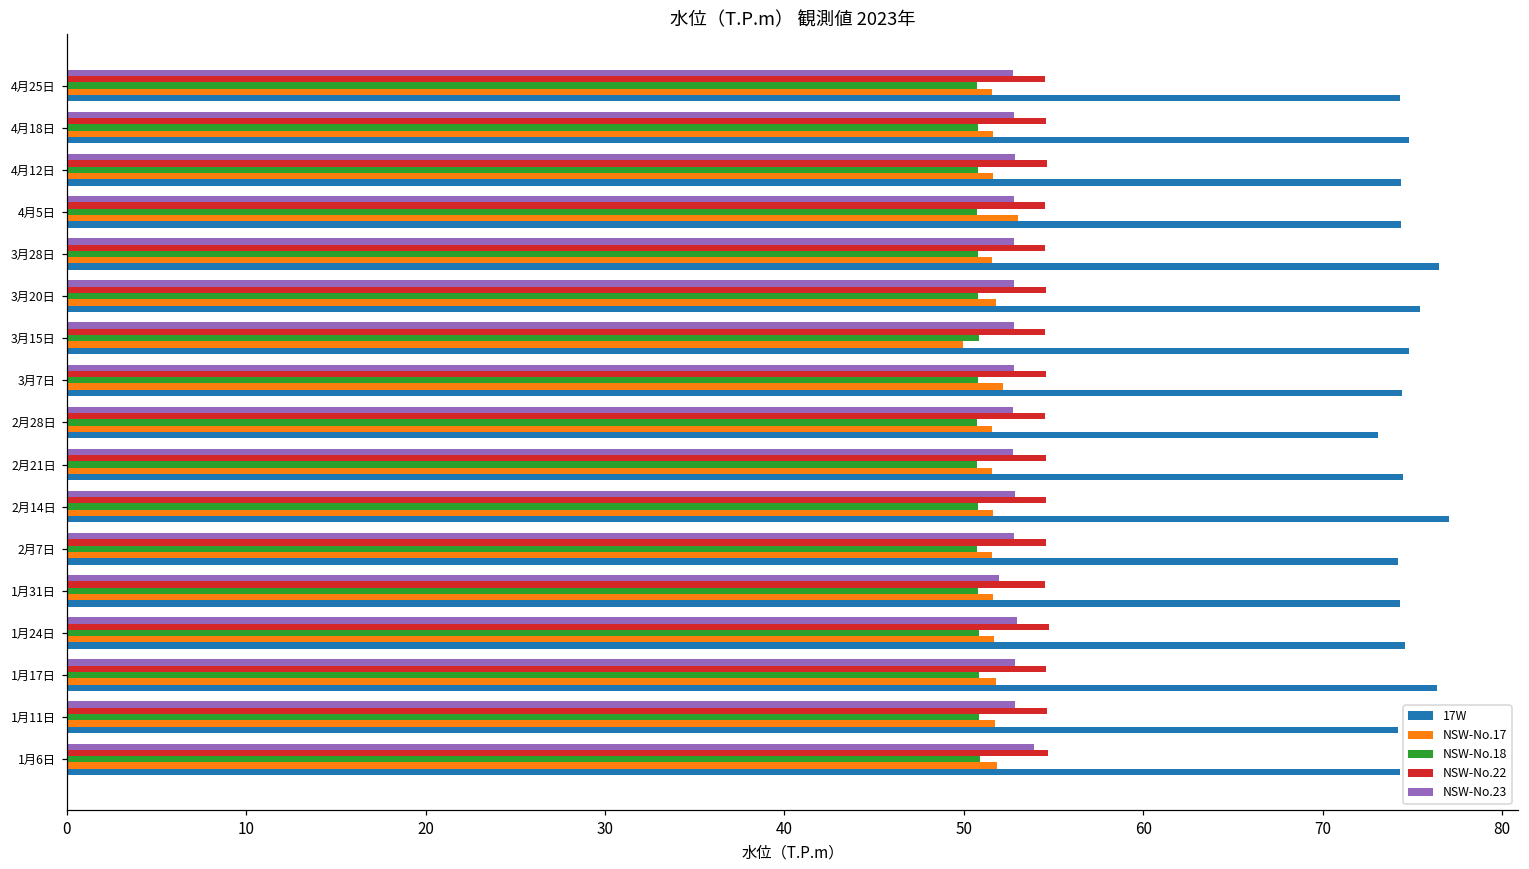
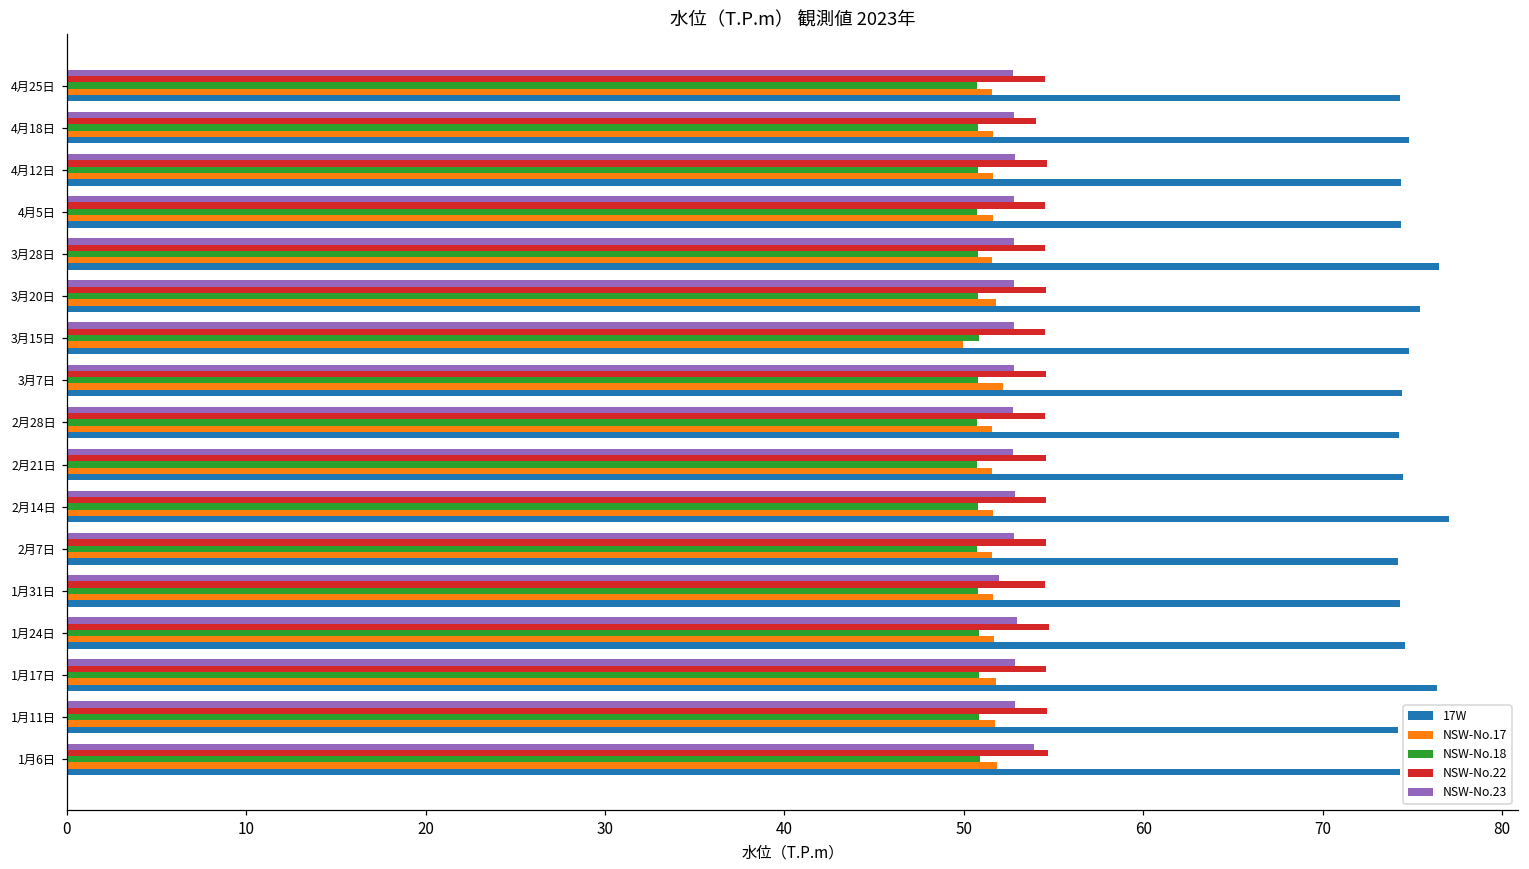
  {
    "17W": {
      "4月25日": 74.3,
      "4月18日": 74.8,
      "4月12日": 74.4,
      "4月5日": 74.4,
      "3月28日": 76.5,
      "3月20日": 75.4,
      "3月15日": 74.8,
      "3月7日": 74.4,
-     "2月28日": 73.1,
+     "2月28日": 74.3,
      "2月21日": 74.5,
      "2月14日": 77.0,
      "2月7日": 74.2,
      "1月31日": 74.3,
      "1月24日": 74.6,
      "1月17日": 76.4,
      "1月11日": 74.2,
      "1月6日": 74.3
    },
    "NSW-No.17": {
      "4月25日": 51.6,
      "4月18日": 51.6,
      "4月12日": 51.6,
-     "4月5日": 53.0,
+     "4月5日": 51.6,
      "3月28日": 51.6,
      "3月20日": 51.8,
      "3月15日": 50.0,
      "3月7日": 52.2,
      "2月28日": 51.6,
      "2月21日": 51.6,
      "2月14日": 51.6,
      "2月7日": 51.6,
      "1月31日": 51.6,
      "1月24日": 51.7,
      "1月17日": 51.8,
      "1月11日": 51.7,
      "1月6日": 51.8
    },
    "NSW-No.18": {
      "4月25日": 50.7,
      "4月18日": 50.8,
      "4月12日": 50.8,
      "4月5日": 50.7,
      "3月28日": 50.8,
      "3月20日": 50.8,
      "3月15日": 50.8,
      "3月7日": 50.8,
      "2月28日": 50.7,
      "2月21日": 50.7,
      "2月14日": 50.8,
      "2月7日": 50.7,
      "1月31日": 50.8,
      "1月24日": 50.8,
      "1月17日": 50.9,
      "1月11日": 50.8,
      "1月6日": 50.9
    },
    "NSW-No.22": {
      "4月25日": 54.5,
-     "4月18日": 54.6,
+     "4月18日": 54.0,
      "4月12日": 54.6,
      "4月5日": 54.5,
      "3月28日": 54.5,
      "3月20日": 54.6,
      "3月15日": 54.5,
      "3月7日": 54.6,
      "2月28日": 54.5,
      "2月21日": 54.6,
      "2月14日": 54.6,
      "2月7日": 54.6,
      "1月31日": 54.5,
      "1月24日": 54.7,
      "1月17日": 54.5,
      "1月11日": 54.6,
      "1月6日": 54.7
    },
    "NSW-No.23": {
      "4月25日": 52.8,
      "4月18日": 52.8,
      "4月12日": 52.8,
      "4月5日": 52.8,
      "3月28日": 52.8,
      "3月20日": 52.8,
      "3月15日": 52.8,
      "3月7日": 52.8,
      "2月28日": 52.7,
      "2月21日": 52.8,
      "2月14日": 52.9,
      "2月7日": 52.8,
      "1月31日": 52.0,
      "1月24日": 52.9,
      "1月17日": 52.8,
      "1月11日": 52.9,
      "1月6日": 53.9
    }
  }
